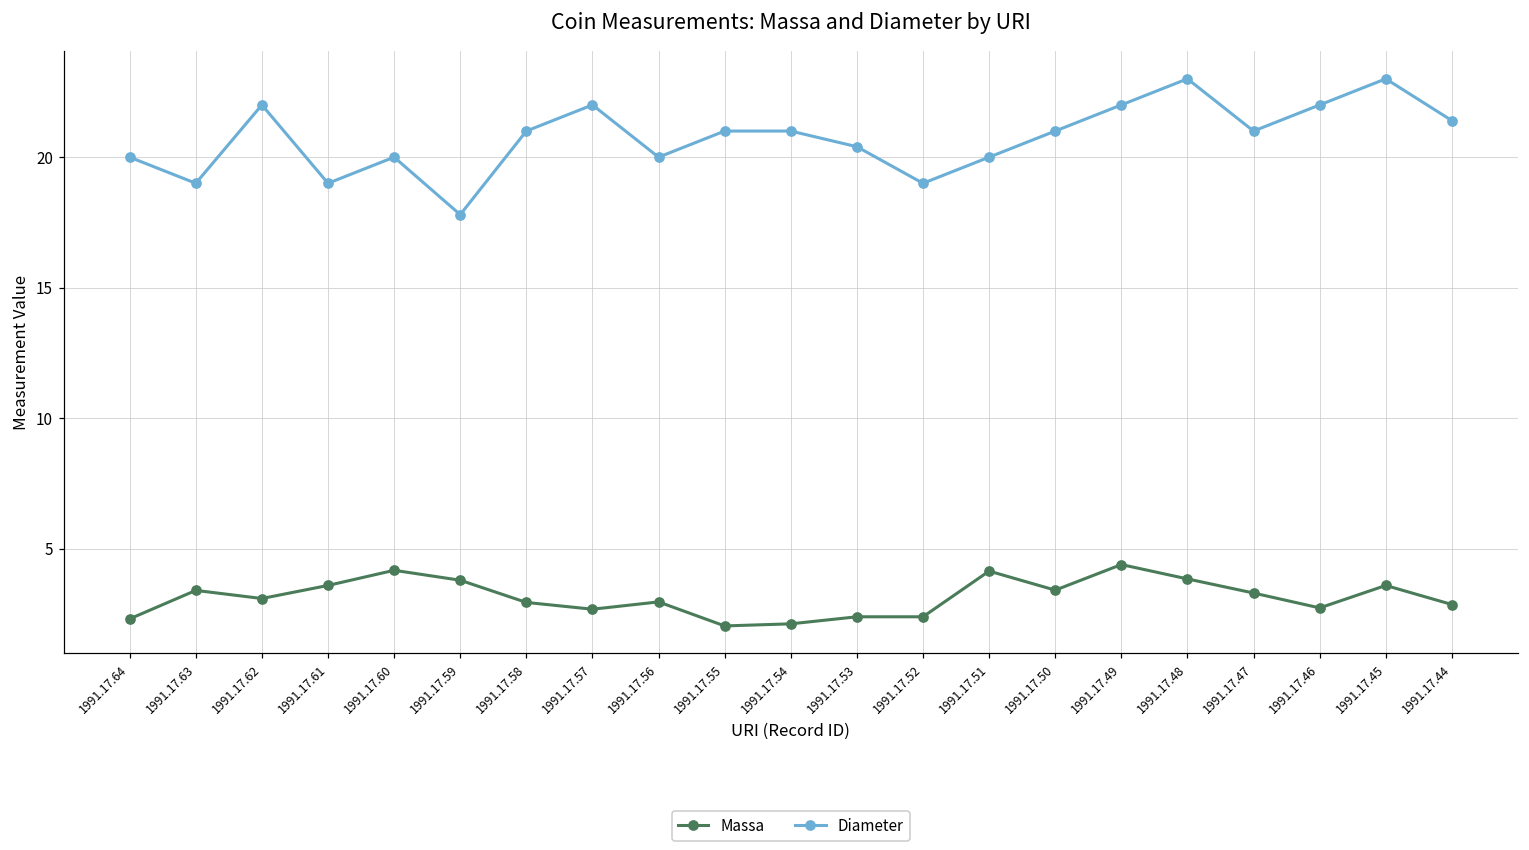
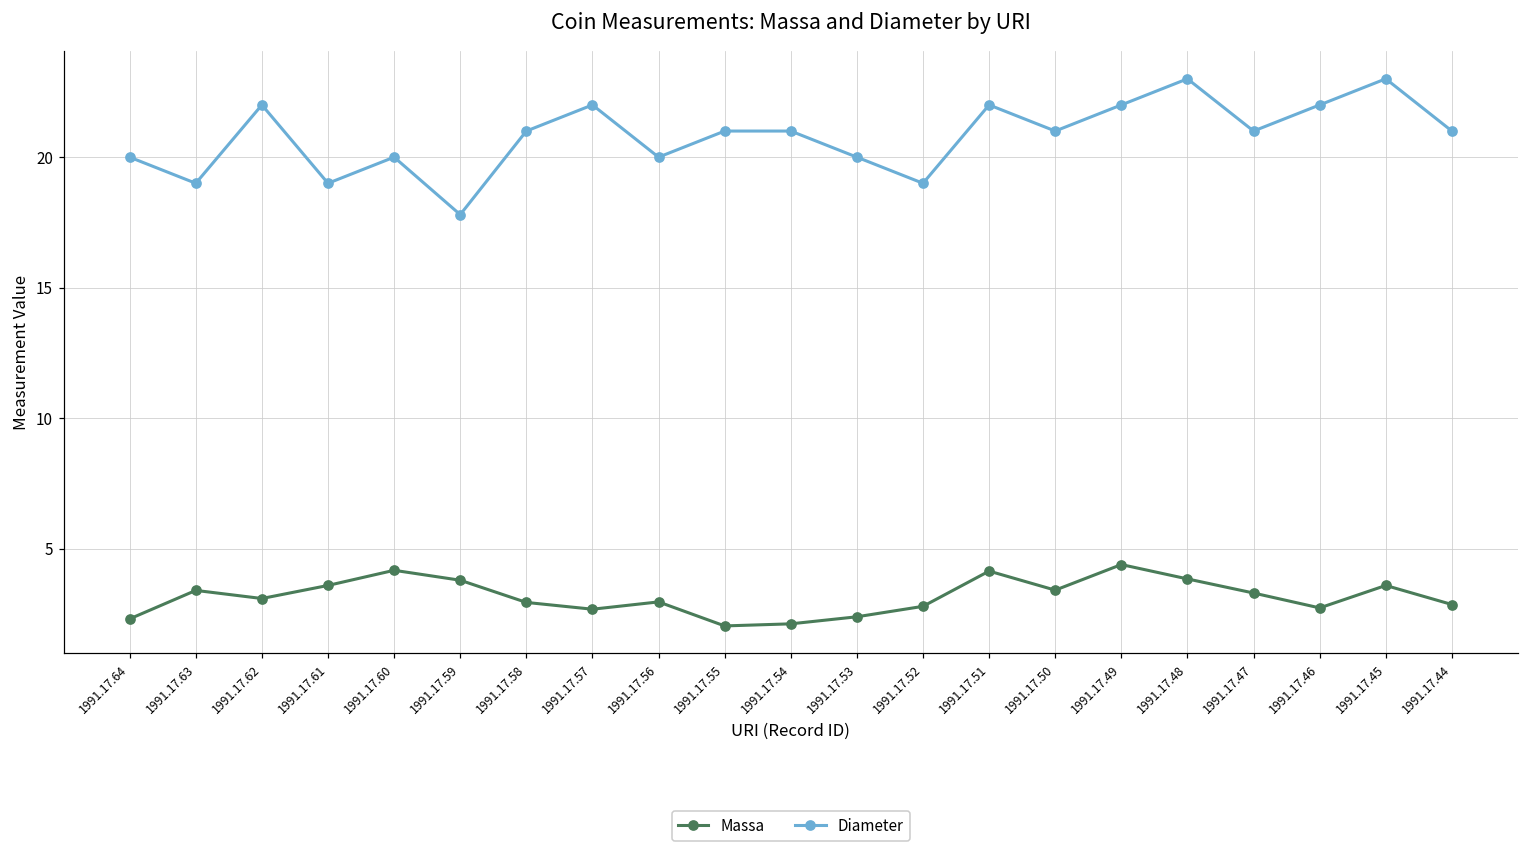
  {
    "Massa": {
      "1991.17.64": 2.3,
      "1991.17.63": 3.4,
      "1991.17.62": 3.1,
      "1991.17.61": 3.6,
      "1991.17.60": 4.2,
      "1991.17.59": 3.8,
      "1991.17.58": 3.0,
      "1991.17.57": 2.7,
      "1991.17.56": 3.0,
      "1991.17.55": 2.1,
      "1991.17.54": 2.1,
      "1991.17.53": 2.4,
-     "1991.17.52": 2.4,
+     "1991.17.52": 2.8,
      "1991.17.51": 4.2,
      "1991.17.50": 3.4,
      "1991.17.49": 4.4,
      "1991.17.48": 3.9,
      "1991.17.47": 3.3,
      "1991.17.46": 2.7,
      "1991.17.45": 3.6,
      "1991.17.44": 2.9
    },
    "Diameter": {
      "1991.17.64": 20.0,
      "1991.17.63": 19.0,
      "1991.17.62": 22.0,
      "1991.17.61": 19.0,
      "1991.17.60": 20.0,
      "1991.17.59": 17.8,
      "1991.17.58": 21.0,
      "1991.17.57": 22.0,
      "1991.17.56": 20.0,
      "1991.17.55": 21.0,
      "1991.17.54": 21.0,
-     "1991.17.53": 20.4,
+     "1991.17.53": 20.0,
      "1991.17.52": 19.0,
-     "1991.17.51": 20,
+     "1991.17.51": 22,
      "1991.17.50": 21.0,
      "1991.17.49": 22.0,
      "1991.17.48": 23.0,
      "1991.17.47": 21.0,
      "1991.17.46": 22.0,
      "1991.17.45": 23.0,
-     "1991.17.44": 21.4
+     "1991.17.44": 21.0
    }
  }
